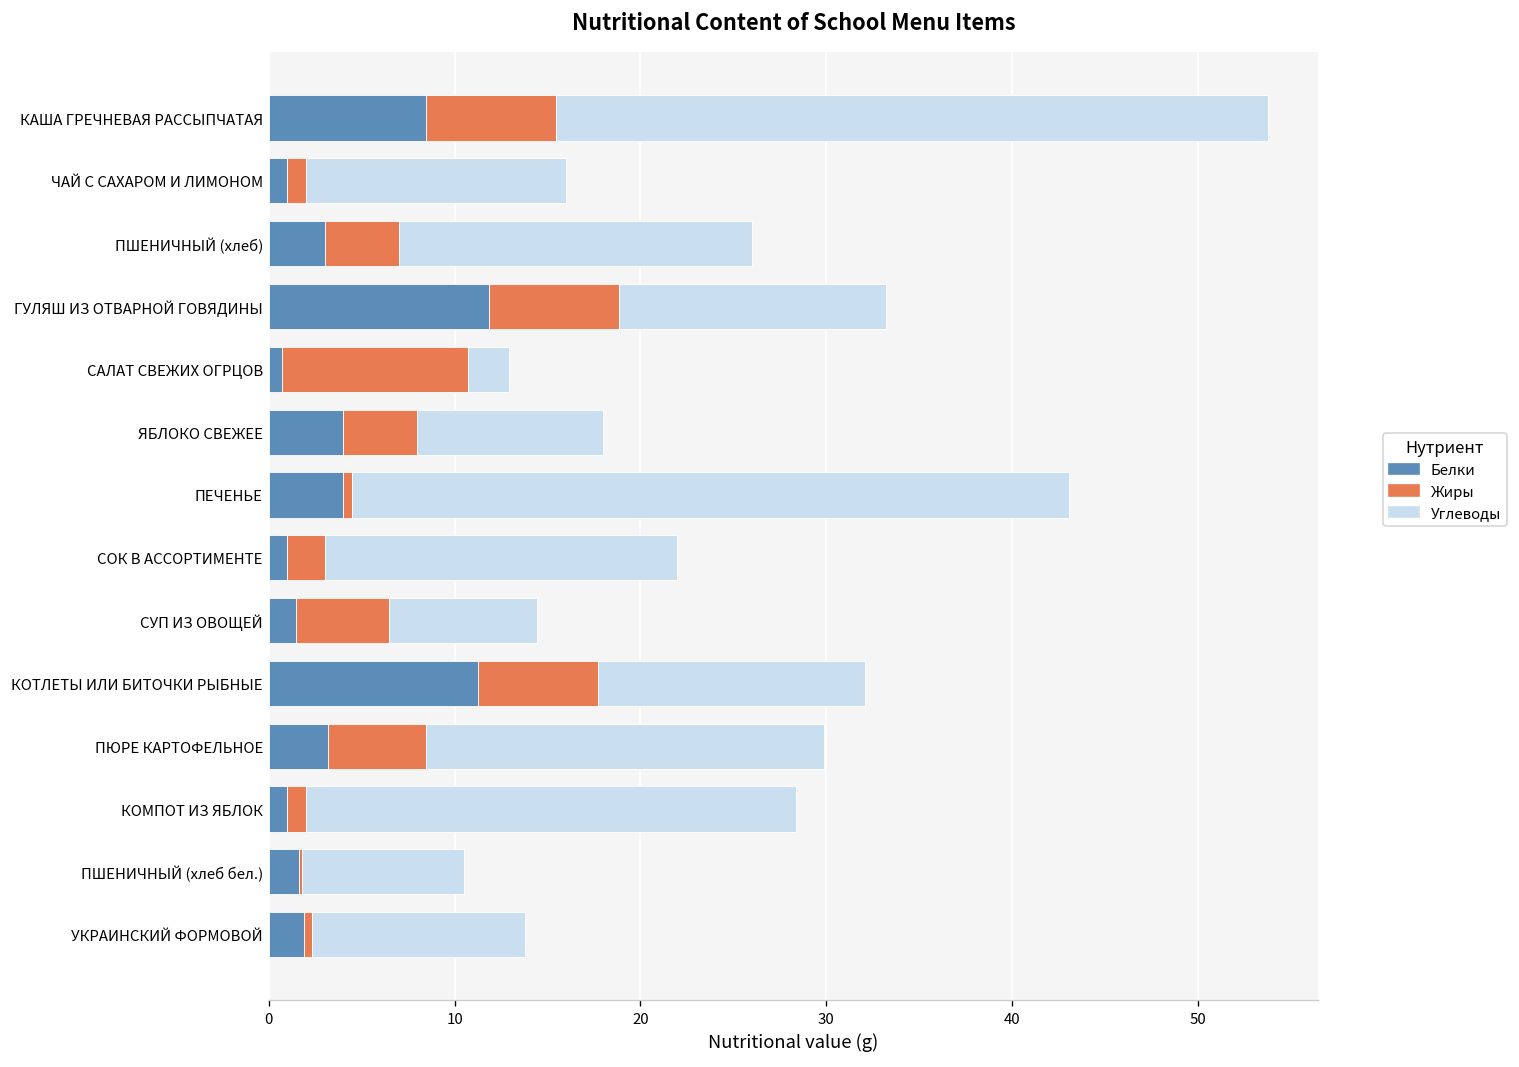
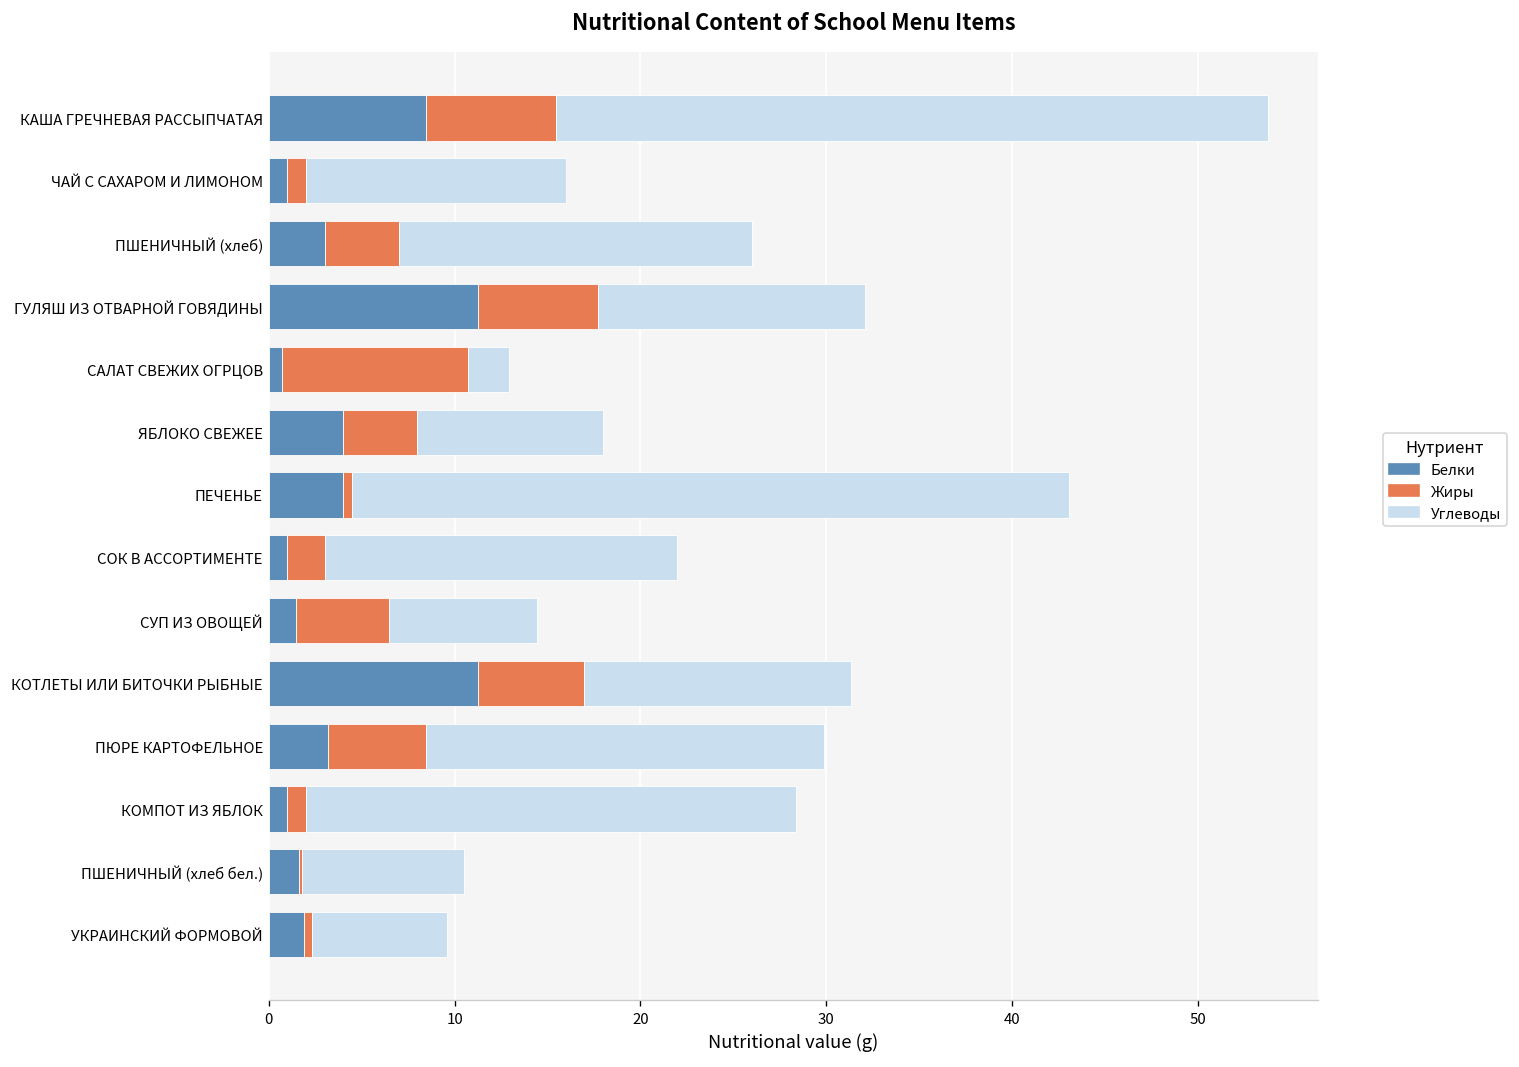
  {
    "Белки": {
      "КАША ГРЕЧНЕВАЯ РАССЫПЧАТАЯ": 8.5,
      "ЧАЙ С САХАРОМ И ЛИМОНОМ": 1.0,
      "ПШЕНИЧНЫЙ (хлеб)": 3.0,
-     "ГУЛЯШ ИЗ ОТВАРНОЙ ГОВЯДИНЫ": 11.9,
+     "ГУЛЯШ ИЗ ОТВАРНОЙ ГОВЯДИНЫ": 11.3,
      "САЛАТ СВЕЖИХ ОГРЦОВ": 0.7,
      "ЯБЛОКО СВЕЖЕЕ": 4.0,
      "ПЕЧЕНЬЕ": 4.0,
      "СОК В АССОРТИМЕНТЕ": 1.0,
      "СУП ИЗ ОВОЩЕЙ": 1.5,
      "КОТЛЕТЫ ИЛИ БИТОЧКИ РЫБНЫЕ": 11.3,
      "ПЮРЕ КАРТОФЕЛЬНОЕ": 3.2,
      "КОМПОТ ИЗ ЯБЛОК": 1.0,
      "ПШЕНИЧНЫЙ (хлеб бел.)": 1.6,
      "УКРАИНСКИЙ ФОРМОВОЙ": 1.9
    },
    "Жиры": {
      "КАША ГРЕЧНЕВАЯ РАССЫПЧАТАЯ": 7.0,
      "ЧАЙ С САХАРОМ И ЛИМОНОМ": 1.0,
      "ПШЕНИЧНЫЙ (хлеб)": 4.0,
-     "ГУЛЯШ ИЗ ОТВАРНОЙ ГОВЯДИНЫ": 7.0,
+     "ГУЛЯШ ИЗ ОТВАРНОЙ ГОВЯДИНЫ": 6.4,
      "САЛАТ СВЕЖИХ ОГРЦОВ": 10.0,
      "ЯБЛОКО СВЕЖЕЕ": 4.0,
      "ПЕЧЕНЬЕ": 0.5,
      "СОК В АССОРТИМЕНТЕ": 2.0,
      "СУП ИЗ ОВОЩЕЙ": 5.0,
-     "КОТЛЕТЫ ИЛИ БИТОЧКИ РЫБНЫЕ": 6.4,
+     "КОТЛЕТЫ ИЛИ БИТОЧКИ РЫБНЫЕ": 5.7,
      "ПЮРЕ КАРТОФЕЛЬНОЕ": 5.3,
      "КОМПОТ ИЗ ЯБЛОК": 1.0,
      "ПШЕНИЧНЫЙ (хлеб бел.)": 0.2,
      "УКРАИНСКИЙ ФОРМОВОЙ": 0.4
    },
    "Углеводы": {
      "КАША ГРЕЧНЕВАЯ РАССЫПЧАТАЯ": 38.4,
      "ЧАЙ С САХАРОМ И ЛИМОНОМ": 14.0,
      "ПШЕНИЧНЫЙ (хлеб)": 19.0,
      "ГУЛЯШ ИЗ ОТВАРНОЙ ГОВЯДИНЫ": 14.4,
      "САЛАТ СВЕЖИХ ОГРЦОВ": 2.2,
      "ЯБЛОКО СВЕЖЕЕ": 10.0,
      "ПЕЧЕНЬЕ": 38.6,
      "СОК В АССОРТИМЕНТЕ": 19.0,
      "СУП ИЗ ОВОЩЕЙ": 8.0,
      "КОТЛЕТЫ ИЛИ БИТОЧКИ РЫБНЫЕ": 14.4,
      "ПЮРЕ КАРТОФЕЛЬНОЕ": 21.4,
      "КОМПОТ ИЗ ЯБЛОК": 26.4,
      "ПШЕНИЧНЫЙ (хлеб бел.)": 8.7,
-     "УКРАИНСКИЙ ФОРМОВОЙ": 11.5
+     "УКРАИНСКИЙ ФОРМОВОЙ": 7.3
    }
  }
